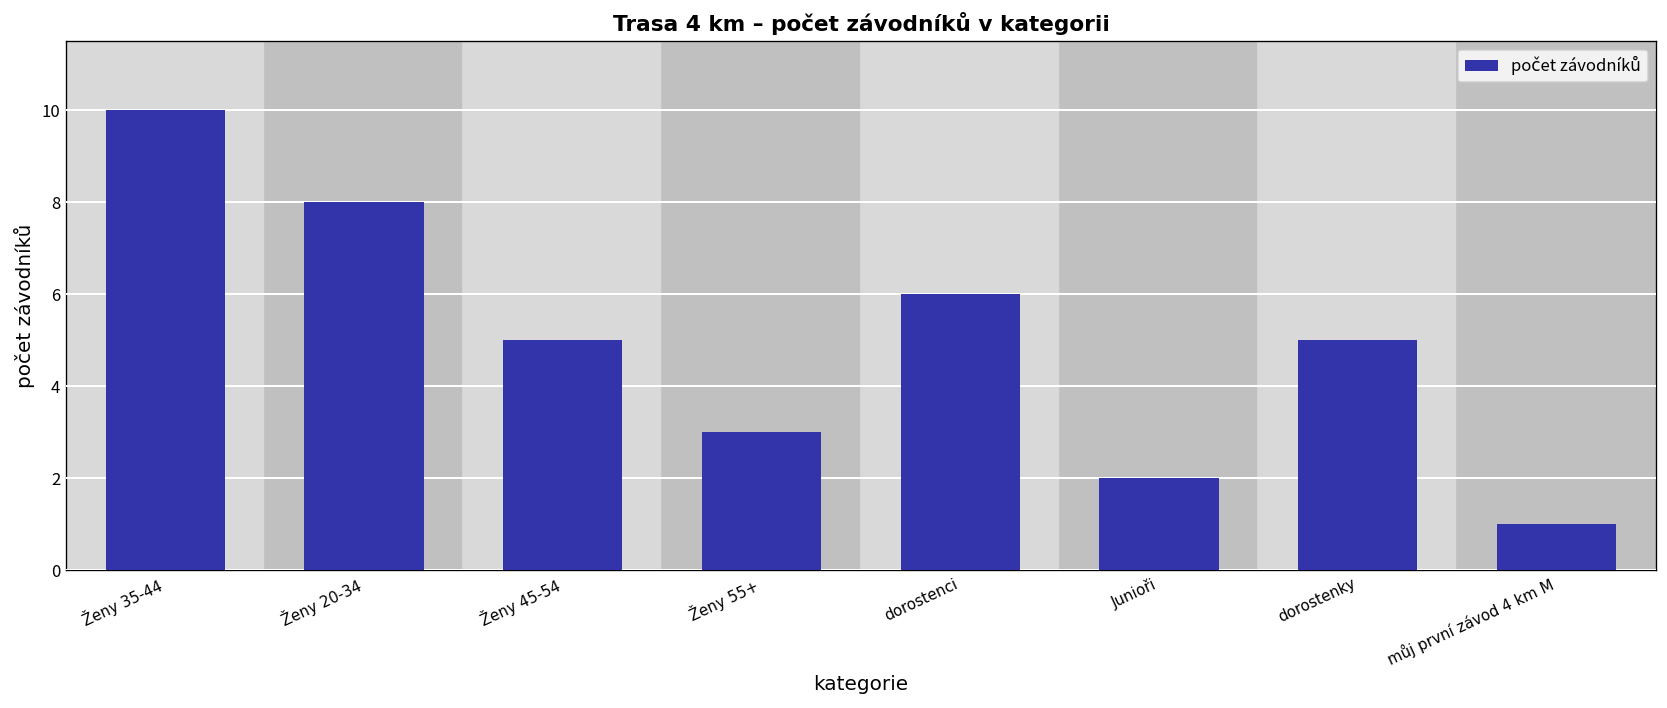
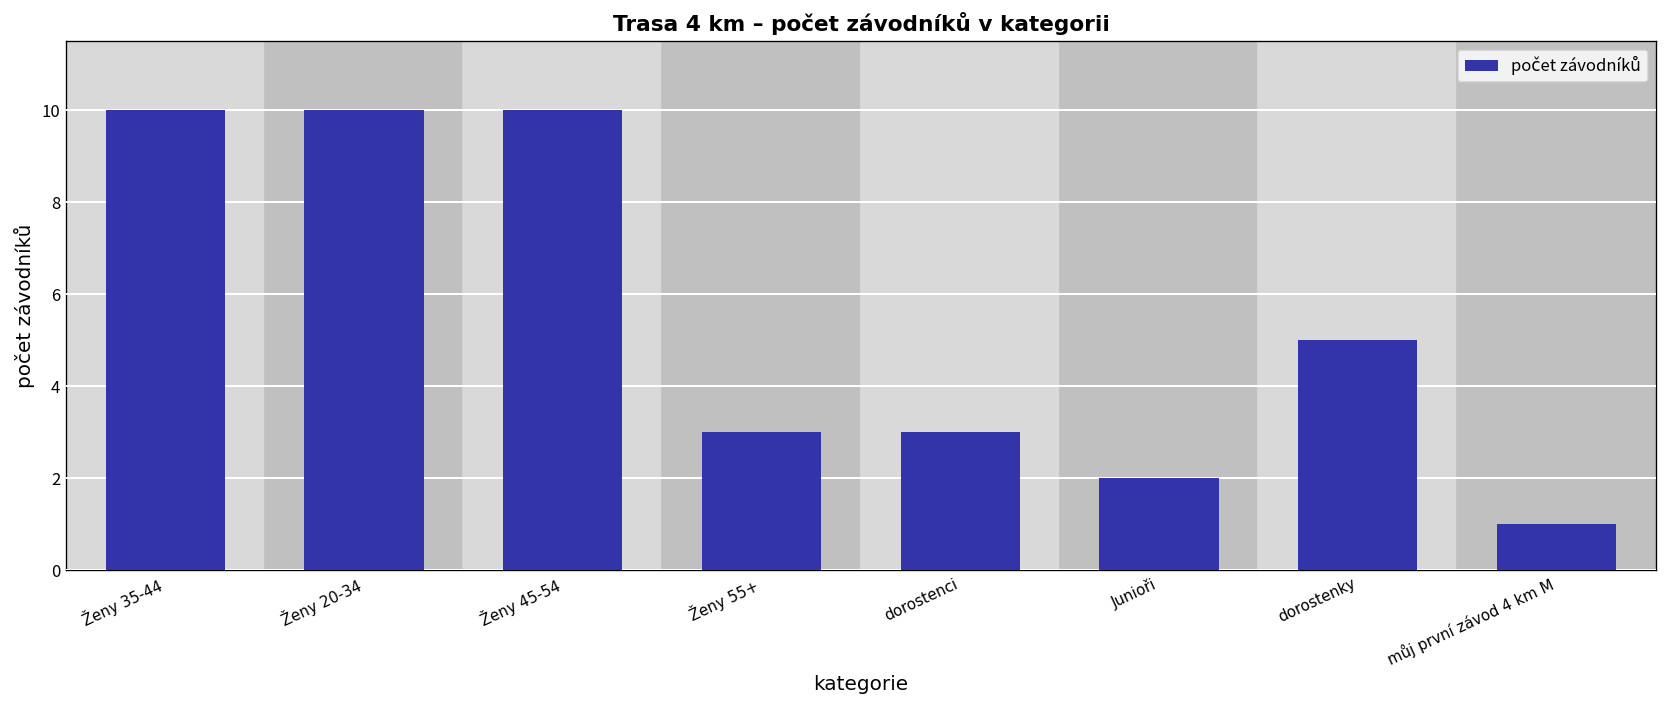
  {
    "Ženy 35-44": 10,
-   "Ženy 20-34": 8,
-   "Ženy 45-54": 5,
+   "Ženy 20-34": 10,
+   "Ženy 45-54": 10,
    "Ženy 55+": 3,
-   "dorostenci": 6,
+   "dorostenci": 3,
    "Junioři": 2,
    "dorostenky": 5,
    "můj první závod 4 km M": 1
  }
